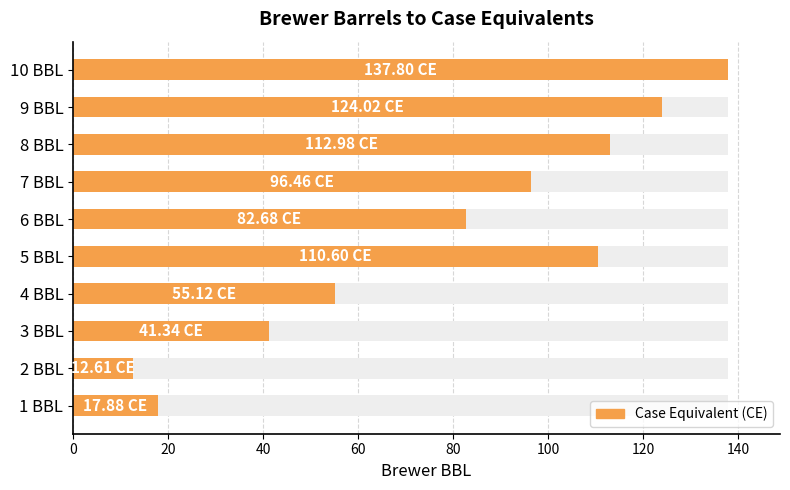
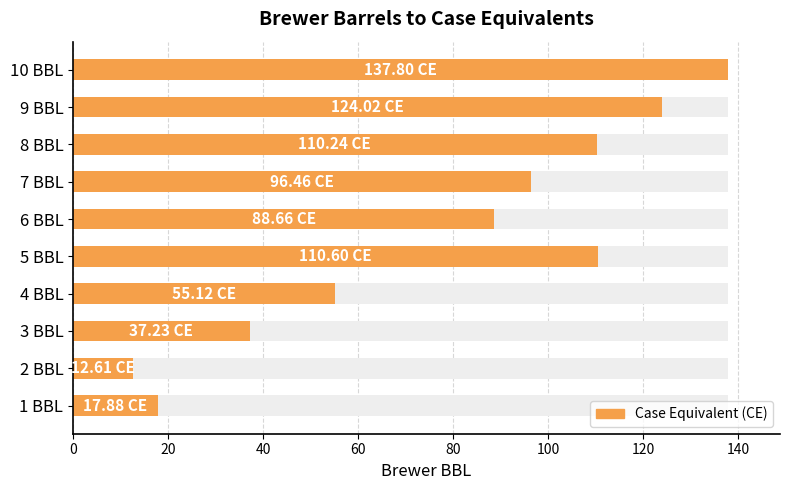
  {
    "Case Equivalent (CE)": {
      "10 BBL": 137.80,
-     "8 BBL": 112.98,
-     "6 BBL": 82.68,
-     "3 BBL": 41.34
+     "8 BBL": 110.24,
+     "6 BBL": 88.66,
+     "3 BBL": 37.23
    }
  }
